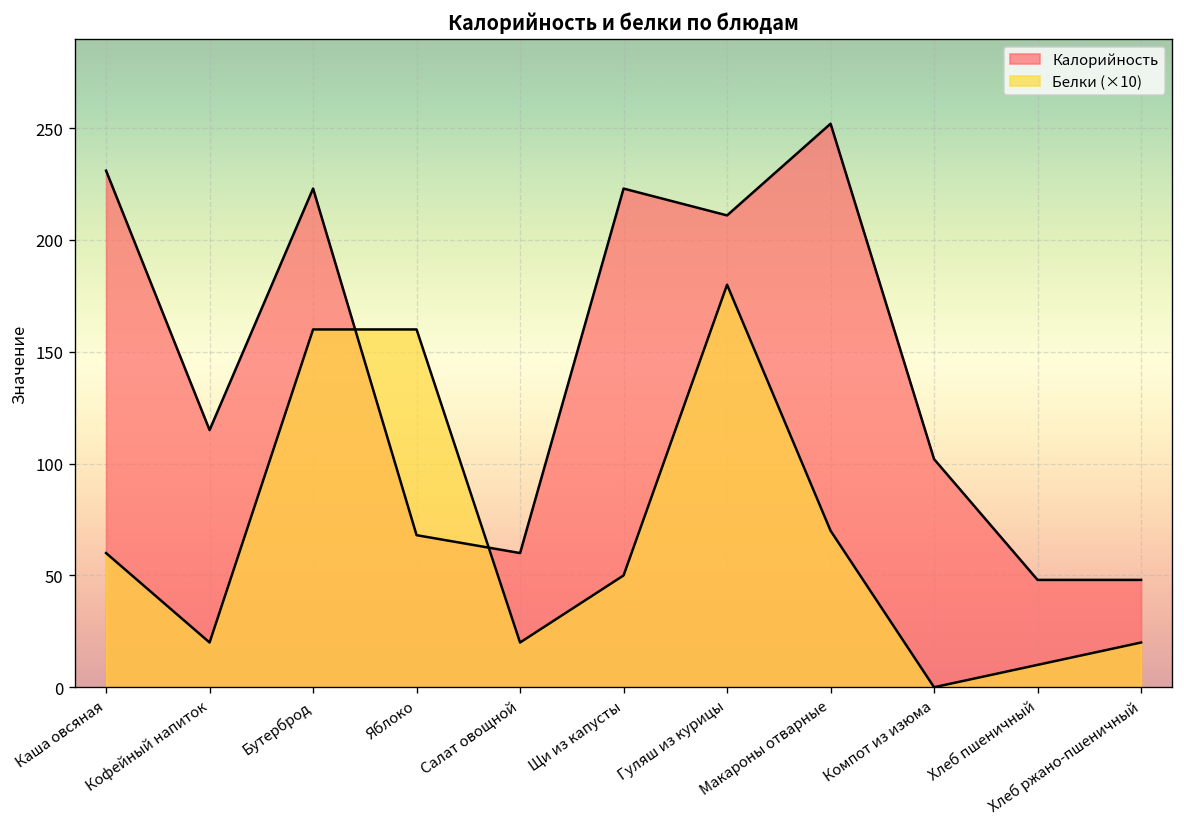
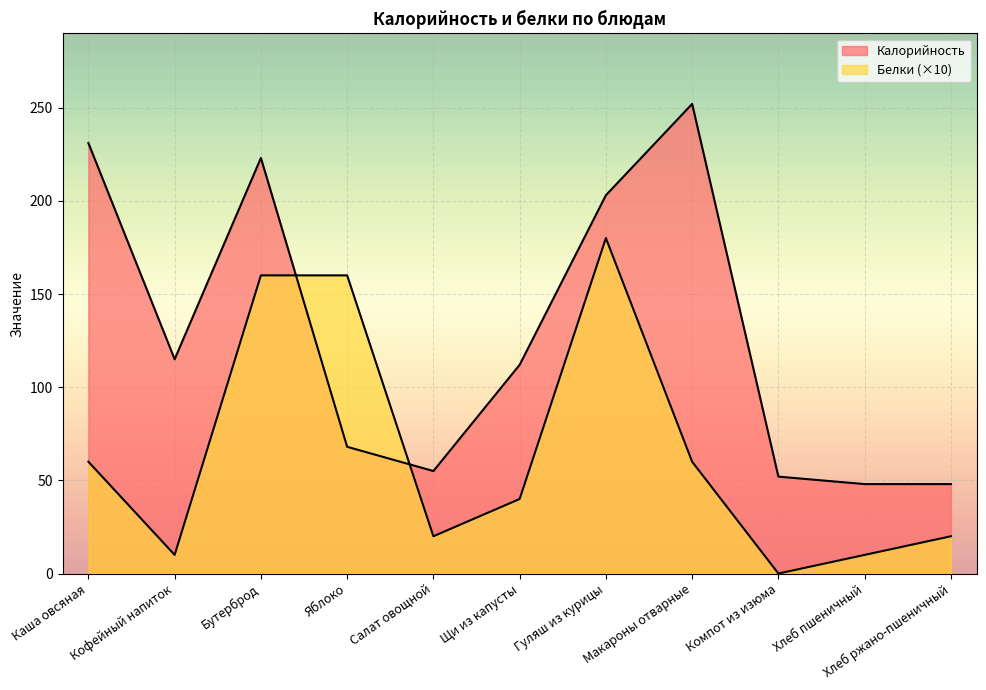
  {
    "Калорийность": {
      "Каша овсяная": 231,
      "Кофейный напиток": 115,
      "Бутерброд": 223,
      "Яблоко": 68,
-     "Салат овощной": 60,
-     "Щи из капусты": 223,
-     "Гуляш из курицы": 211,
+     "Салат овощной": 55,
+     "Щи из капусты": 112,
+     "Гуляш из курицы": 203,
      "Макароны отварные": 252,
-     "Компот из изюма": 102,
+     "Компот из изюма": 52,
      "Хлеб пшеничный": 48,
      "Хлеб ржано-пшеничный": 48
    },
    "Белки (×10)": {
      "Каша овсяная": 60,
-     "Кофейный напиток": 20,
+     "Кофейный напиток": 10,
      "Бутерброд": 160,
      "Яблоко": 160,
      "Салат овощной": 20,
-     "Щи из капусты": 50,
+     "Щи из капусты": 40,
      "Гуляш из курицы": 180,
-     "Макароны отварные": 70,
+     "Макароны отварные": 60,
      "Компот из изюма": 0,
      "Хлеб пшеничный": 10,
      "Хлеб ржано-пшеничный": 20
    }
  }
